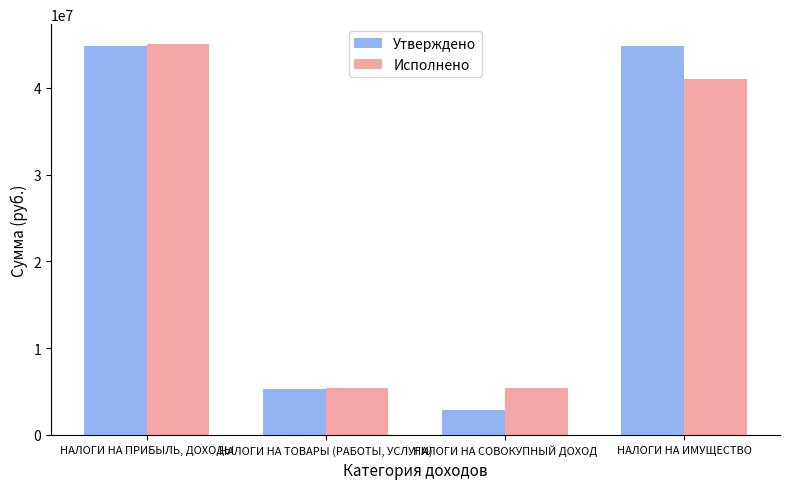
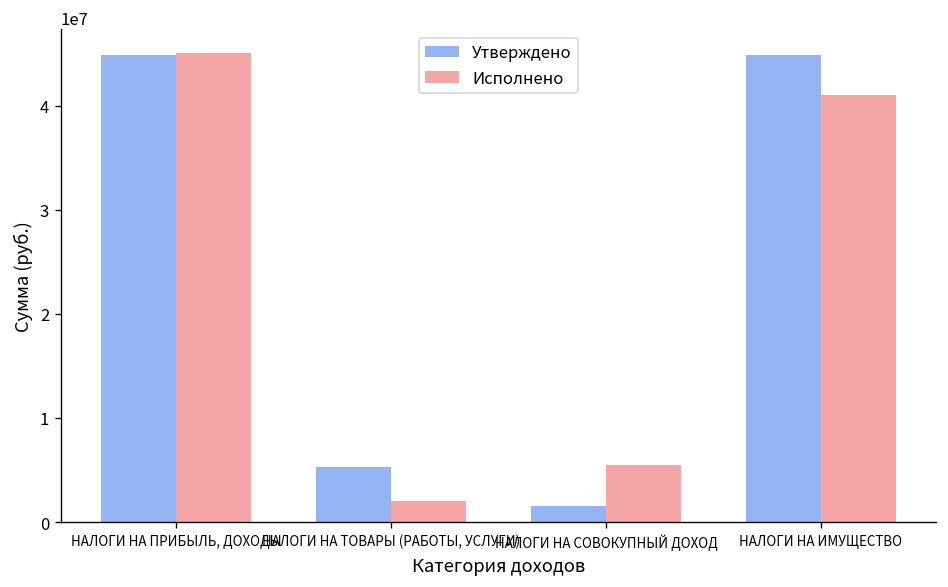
  {
    "Утверждено": {
      "НАЛОГИ НА ПРИБЫЛЬ, ДОХОДЫ": 45000000,
      "НАЛОГИ НА ТОВАРЫ (РАБОТЫ, УСЛУГИ)": 5000000,
-     "НАЛОГИ НА СОВОКУПНЫЙ ДОХОД": 3000000,
+     "НАЛОГИ НА СОВОКУПНЫЙ ДОХОД": 2000000,
      "НАЛОГИ НА ИМУЩЕСТВО": 45000000
    },
    "Исполнено": {
      "НАЛОГИ НА ПРИБЫЛЬ, ДОХОДЫ": 45000000,
-     "НАЛОГИ НА ТОВАРЫ (РАБОТЫ, УСЛУГИ)": 5000000,
+     "НАЛОГИ НА ТОВАРЫ (РАБОТЫ, УСЛУГИ)": 2000000,
      "НАЛОГИ НА СОВОКУПНЫЙ ДОХОД": 5000000,
      "НАЛОГИ НА ИМУЩЕСТВО": 41000000
    }
  }
